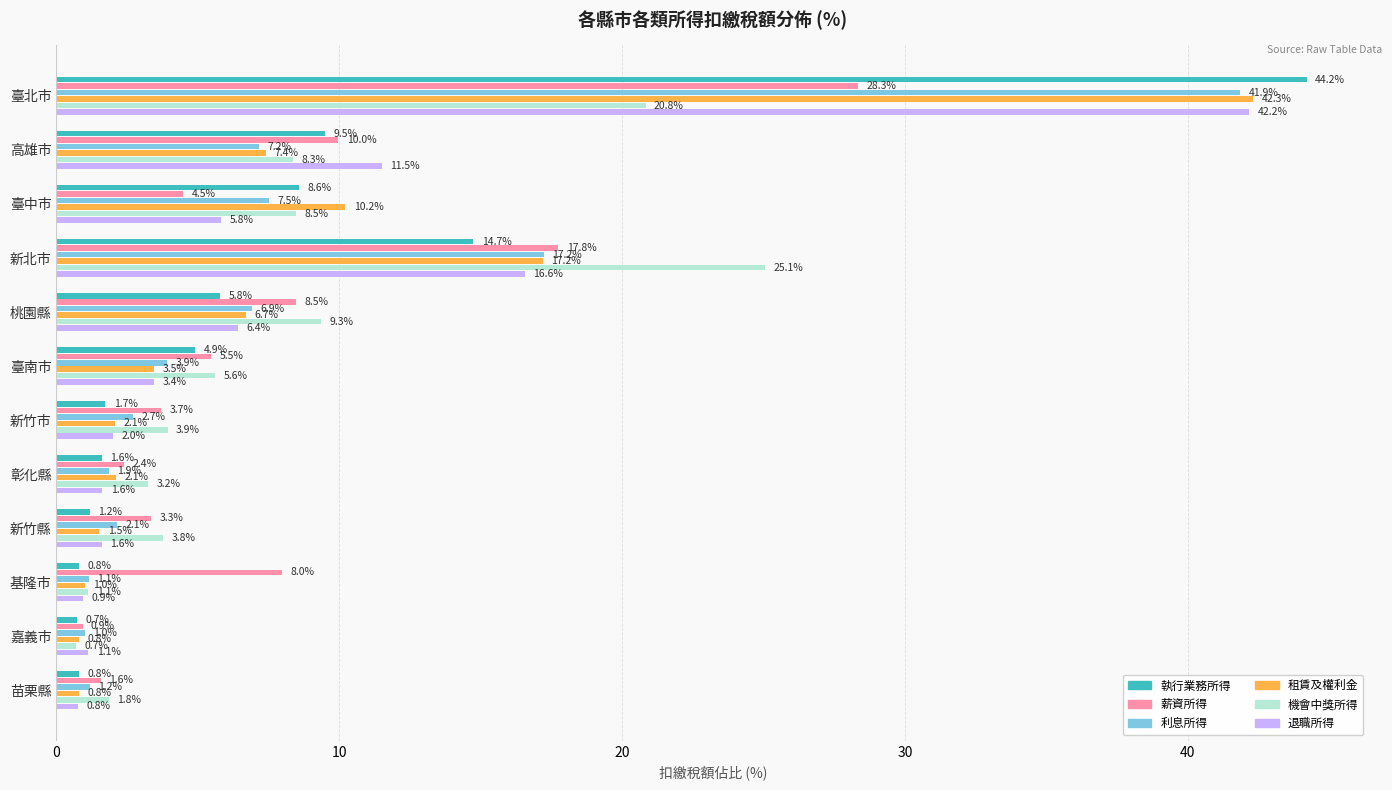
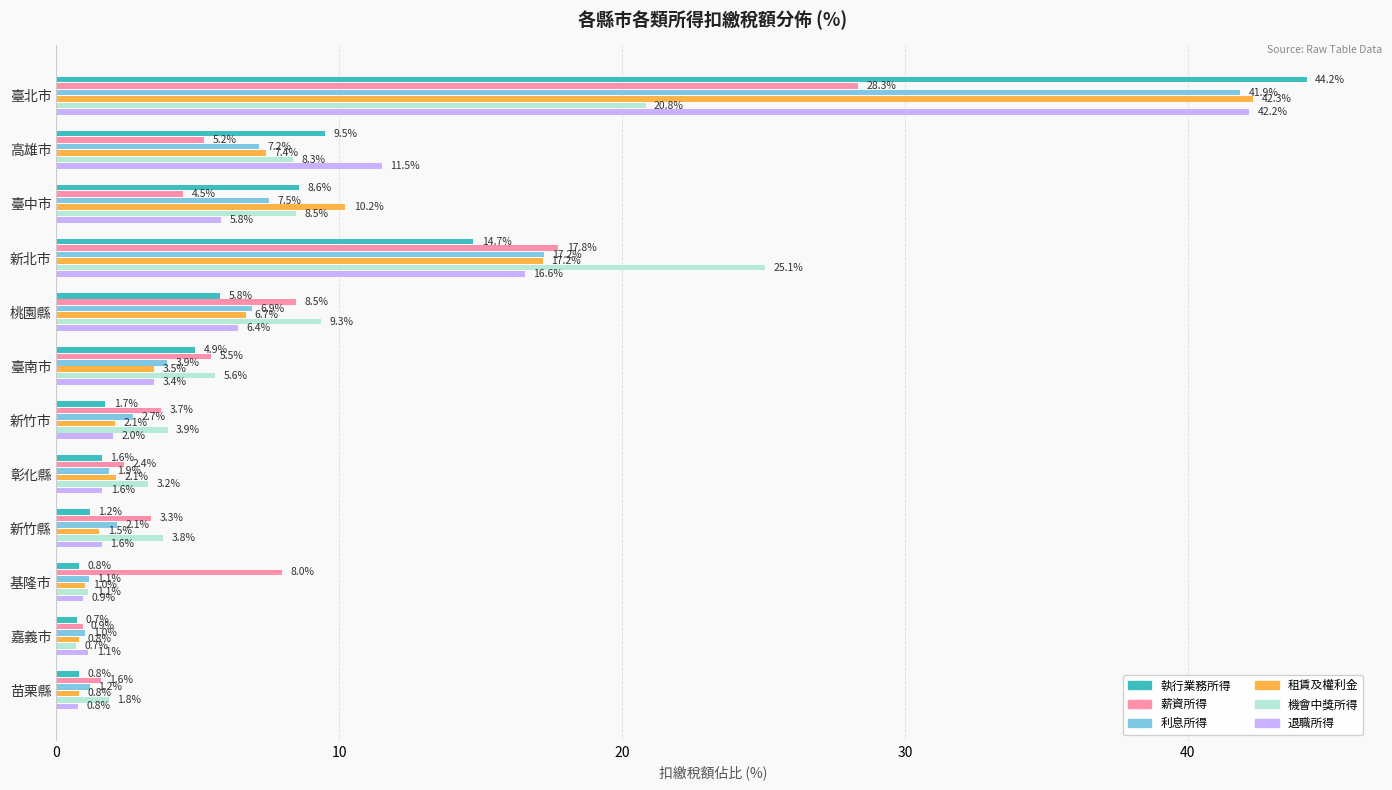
  {
    "執行業務所得": {
      "臺北市": "44.2%",
      "臺中市": "8.6%",
      "新北市": "14.7%",
      "桃園縣": "5.8%",
      "臺南市": "4.9%",
      "新竹市": "1.7%",
      "彰化縣": "1.6%",
      "新竹縣": "1.2%",
      "基隆市": "0.8%",
      "苗栗縣": "0.8%"
    },
    "薪資所得": {
      "臺北市": "28.3%",
-     "高雄市": "10.0%",
+     "高雄市": "5.2%",
      "臺中市": "4.5%",
      "桃園縣": "8.5%",
      "臺南市": "5.5%",
      "新竹市": "3.7%",
      "彰化縣": "2.4%",
      "新竹縣": "3.3%",
      "基隆市": "8.0%"
    },
    "利息所得": {
      "臺中市": "7.5%",
      "新竹市": "2.7%",
      "新竹縣": "2.1%"
    },
    "租賃及權利金": {
      "臺中市": "10.2%",
      "新竹市": "2.1%",
      "新竹縣": "1.5%"
    },
    "機會中獎所得": {
      "臺北市": "20.8%",
      "高雄市": "8.3%",
      "臺中市": "8.5%",
      "新北市": "25.1%",
      "桃園縣": "9.3%",
      "臺南市": "5.6%",
      "新竹市": "3.9%",
      "彰化縣": "3.2%",
      "新竹縣": "3.8%",
      "苗栗縣": "1.8%"
    },
    "退職所得": {
      "臺北市": "42.2%",
      "高雄市": "11.5%",
      "臺中市": "5.8%",
      "新北市": "16.6%",
      "桃園縣": "6.4%",
      "臺南市": "3.4%",
      "新竹市": "2.0%",
      "彰化縣": "1.6%",
      "新竹縣": "1.6%",
      "苗栗縣": "0.8%"
    }
  }
